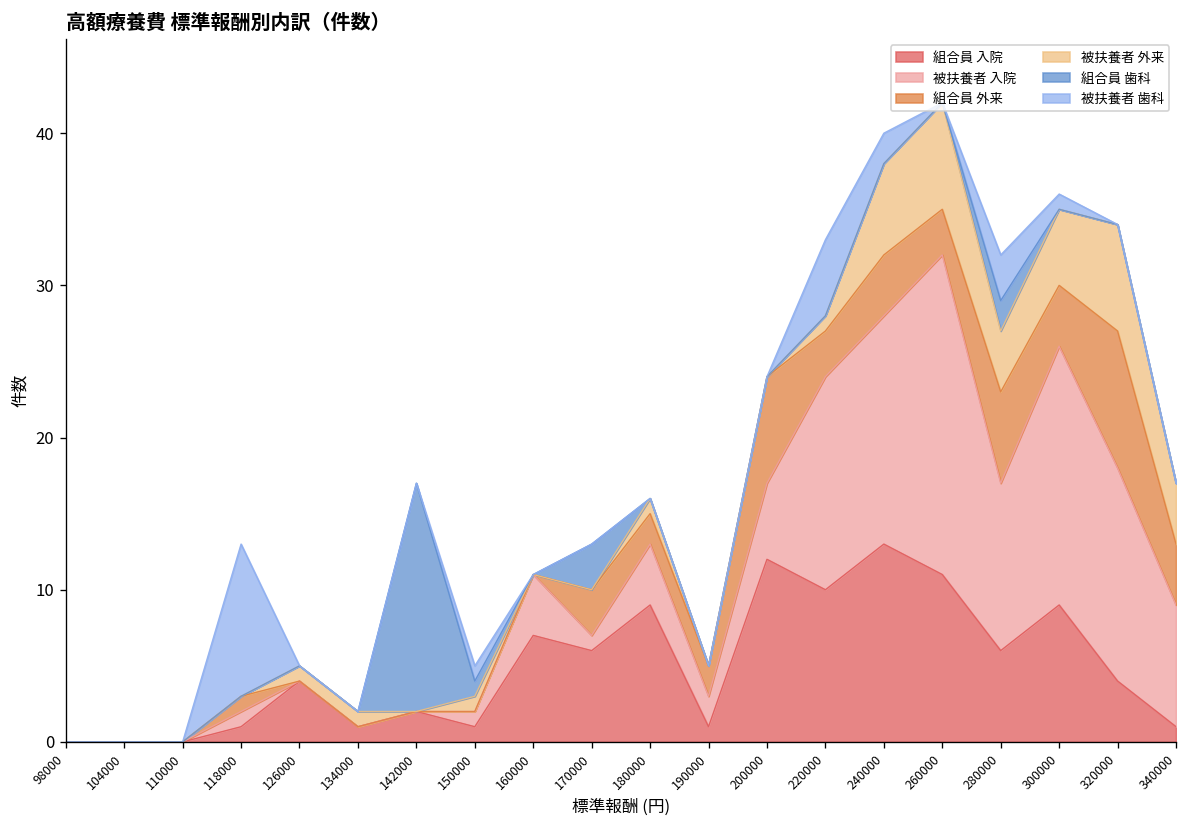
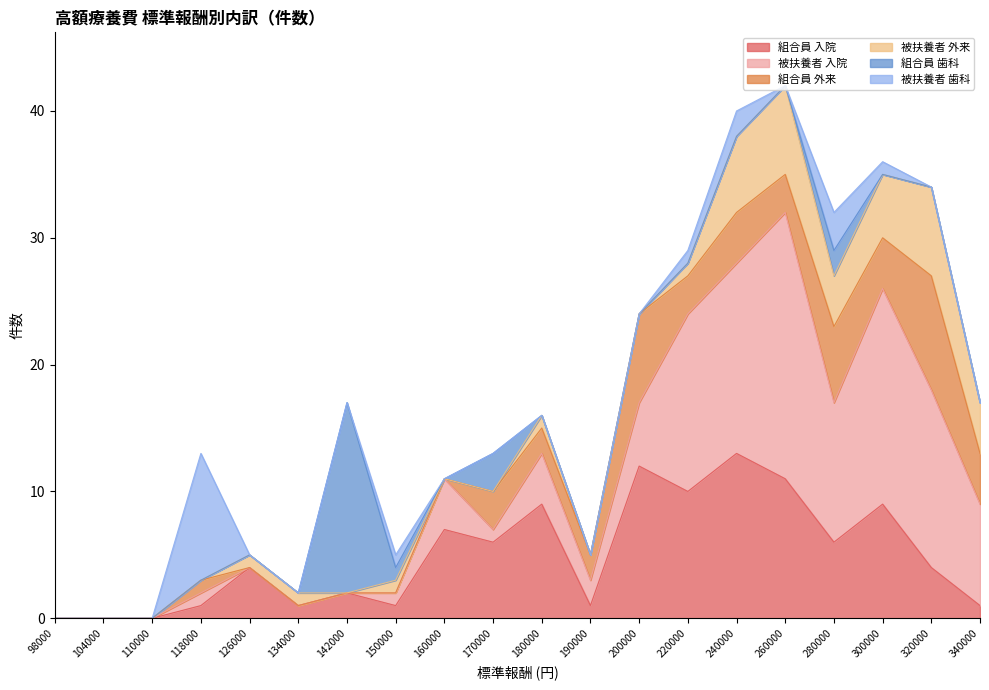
  {
    "組合員 歯科": {
      "150000": 1,
      "280000": 2
    },
    "被扶養者 歯科": {
      "118000": 10,
      "150000": 1,
-     "220000": 5,
+     "220000": 1,
      "240000": 2,
      "280000": 3,
      "300000": 1
    }
  }
